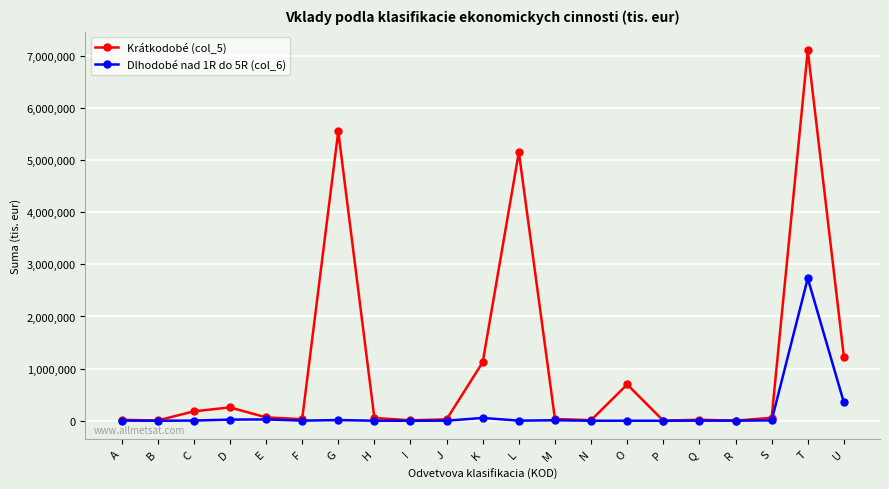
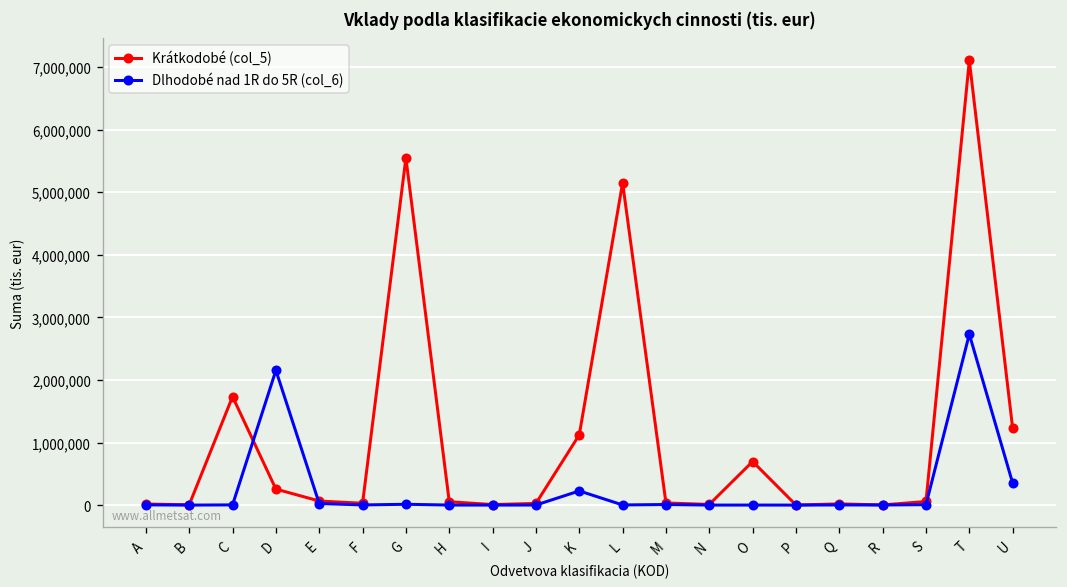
  {
    "Krátkodobé (col_5)": {
-     "C": "200,000",
+     "C": "1,700,000",
      "D": "300,000",
      "G": "5,600,000",
      "H": "100,000",
      "K": "1,100,000",
      "L": "5,200,000",
      "O": "700,000",
      "S": "100,000",
      "T": "7,100,000",
      "U": "1,200,000"
    },
    "Dlhodobé nad 1R do 5R (col_6)": {
      "C": "0",
-     "D": "0",
+     "D": "2,200,000",
      "G": "0",
      "H": "0",
-     "K": "100,000",
+     "K": "200,000",
      "L": "0",
      "O": "0",
      "S": "0",
      "T": "2,700,000",
      "U": "400,000"
    }
  }
